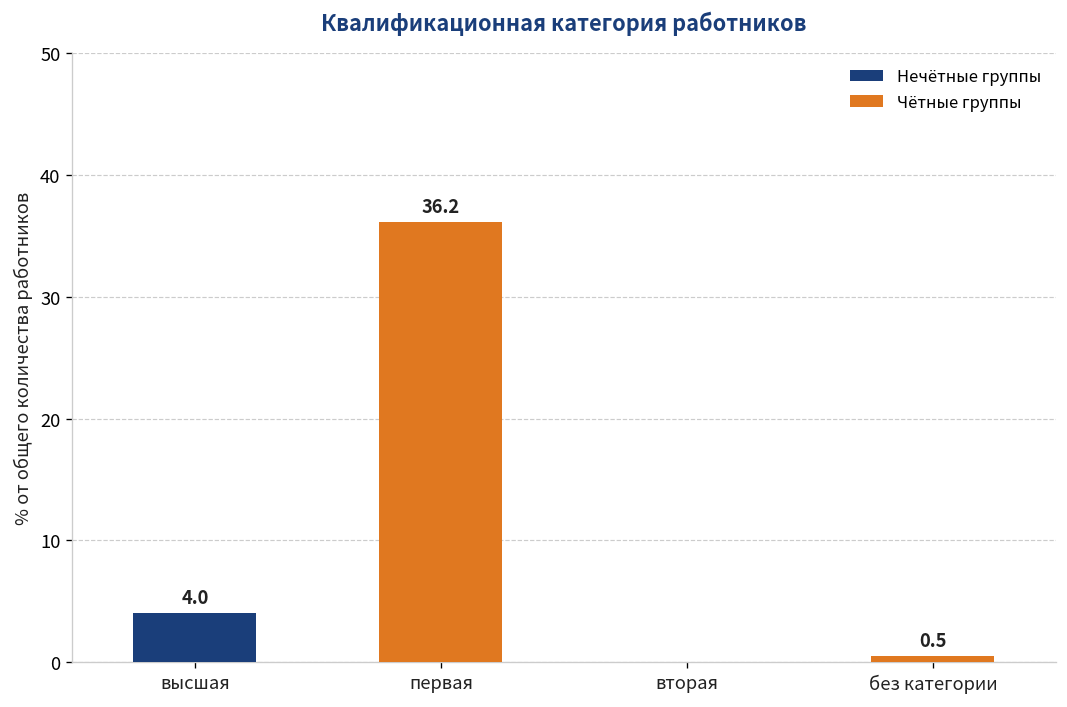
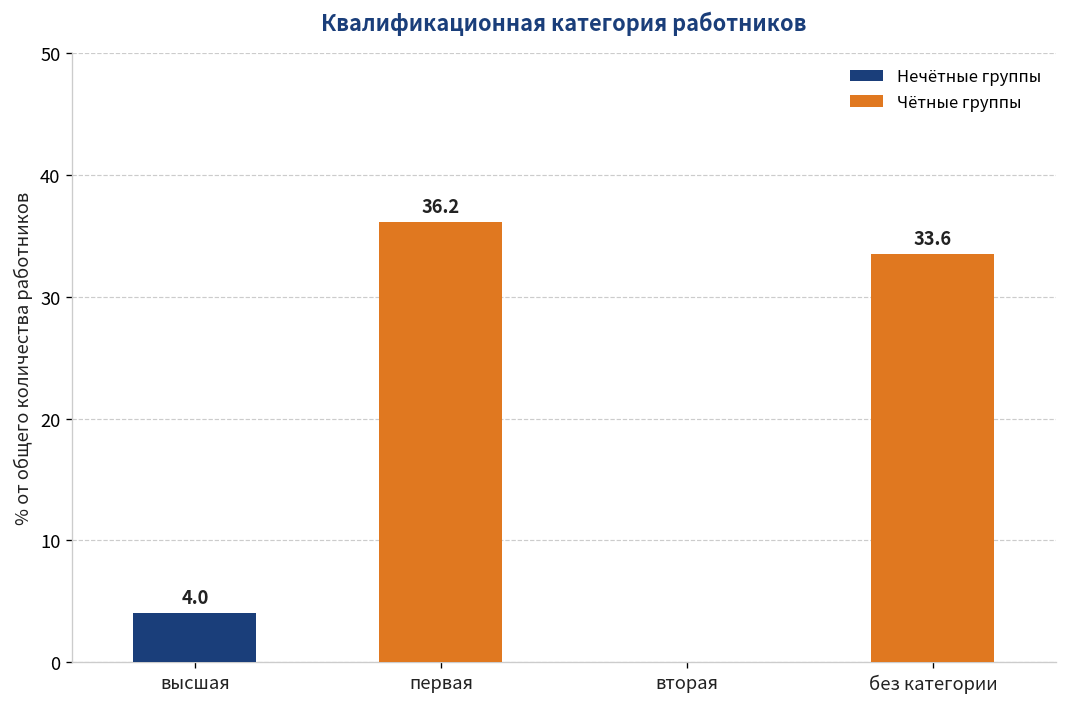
  {
    "высшая": 4.0,
    "первая": 36.2,
-   "без категории": 0.5
+   "без категории": 33.6
  }
